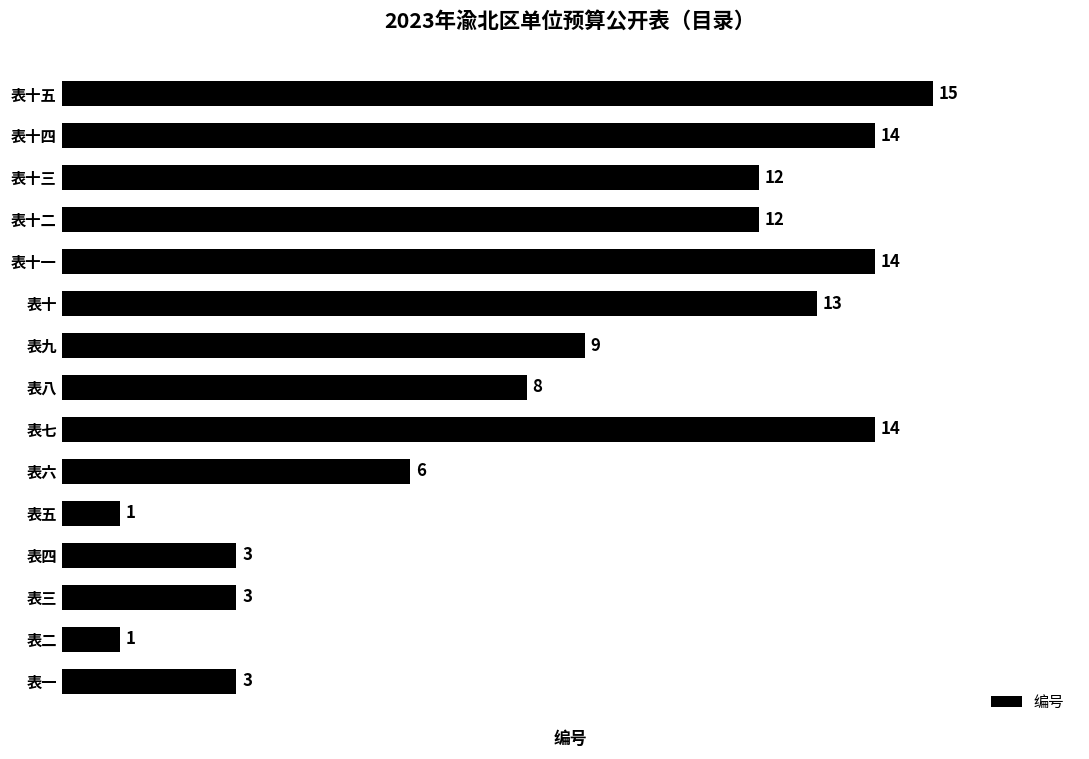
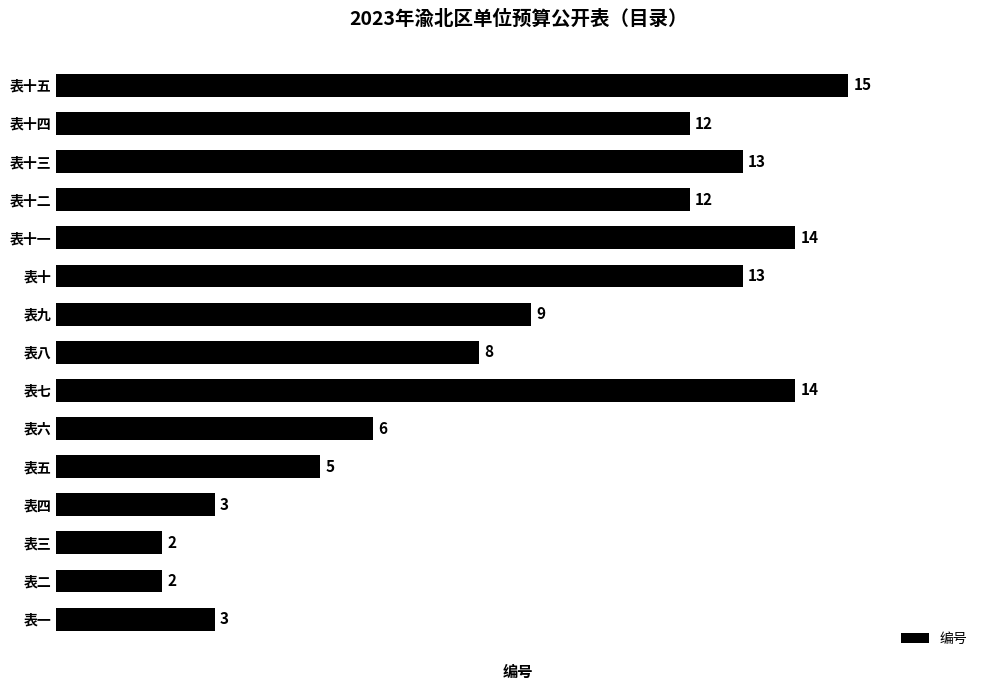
  {
    "表十五": 15,
-   "表十四": 14,
-   "表十三": 12,
+   "表十四": 12,
+   "表十三": 13,
    "表十二": 12,
    "表十一": 14,
    "表十": 13,
    "表九": 9,
    "表八": 8,
    "表七": 14,
    "表六": 6,
-   "表五": 1,
+   "表五": 5,
    "表四": 3,
-   "表三": 3,
-   "表二": 1,
+   "表三": 2,
+   "表二": 2,
    "表一": 3
  }
